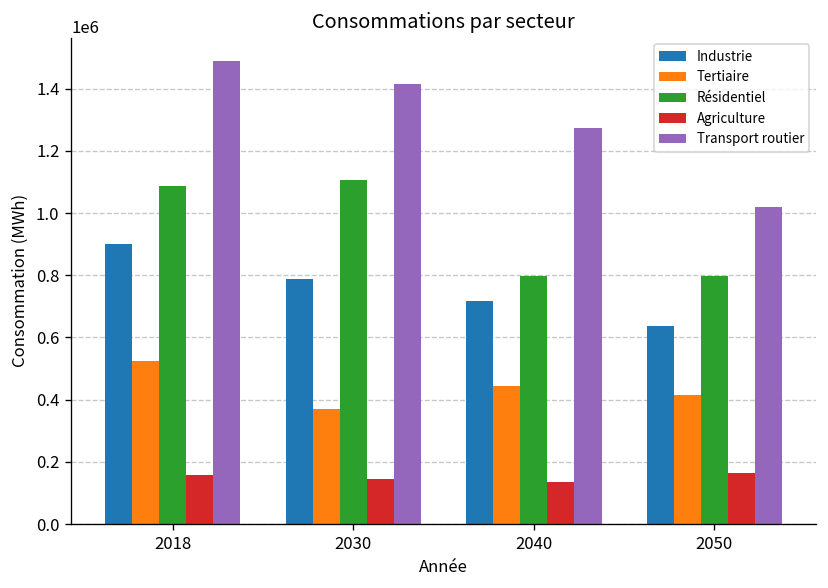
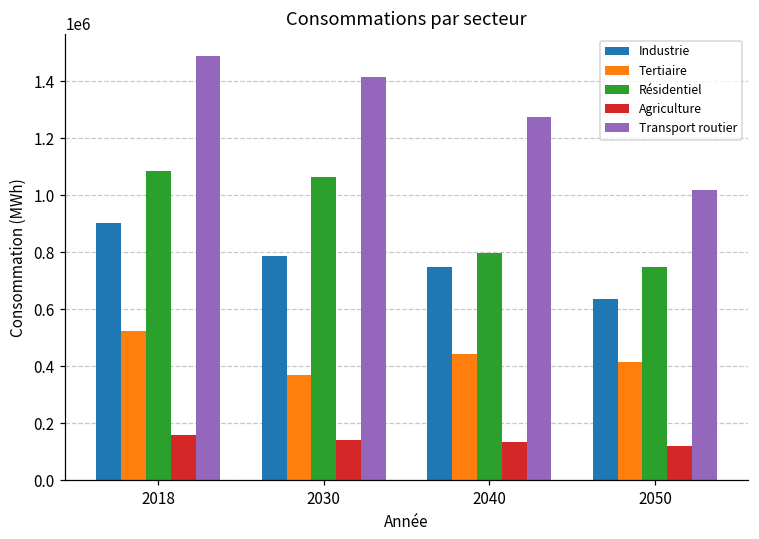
  {
    "Industrie": {
      "2018": 900000,
      "2030": 790000,
-     "2040": 720000,
+     "2040": 750000,
      "2050": 640000
    },
    "Tertiaire": {
      "2018": 530000,
      "2030": 370000,
      "2040": 440000,
      "2050": 420000
    },
    "Résidentiel": {
      "2018": 1090000,
-     "2030": 1110000,
+     "2030": 1060000,
      "2040": 800000,
-     "2050": 800000
+     "2050": 750000
    },
    "Agriculture": {
      "2018": 160000,
      "2030": 140000,
      "2040": 130000,
-     "2050": 160000
+     "2050": 120000
    },
    "Transport routier": {
      "2018": 1490000,
      "2030": 1420000,
      "2040": 1270000,
      "2050": 1020000
    }
  }
